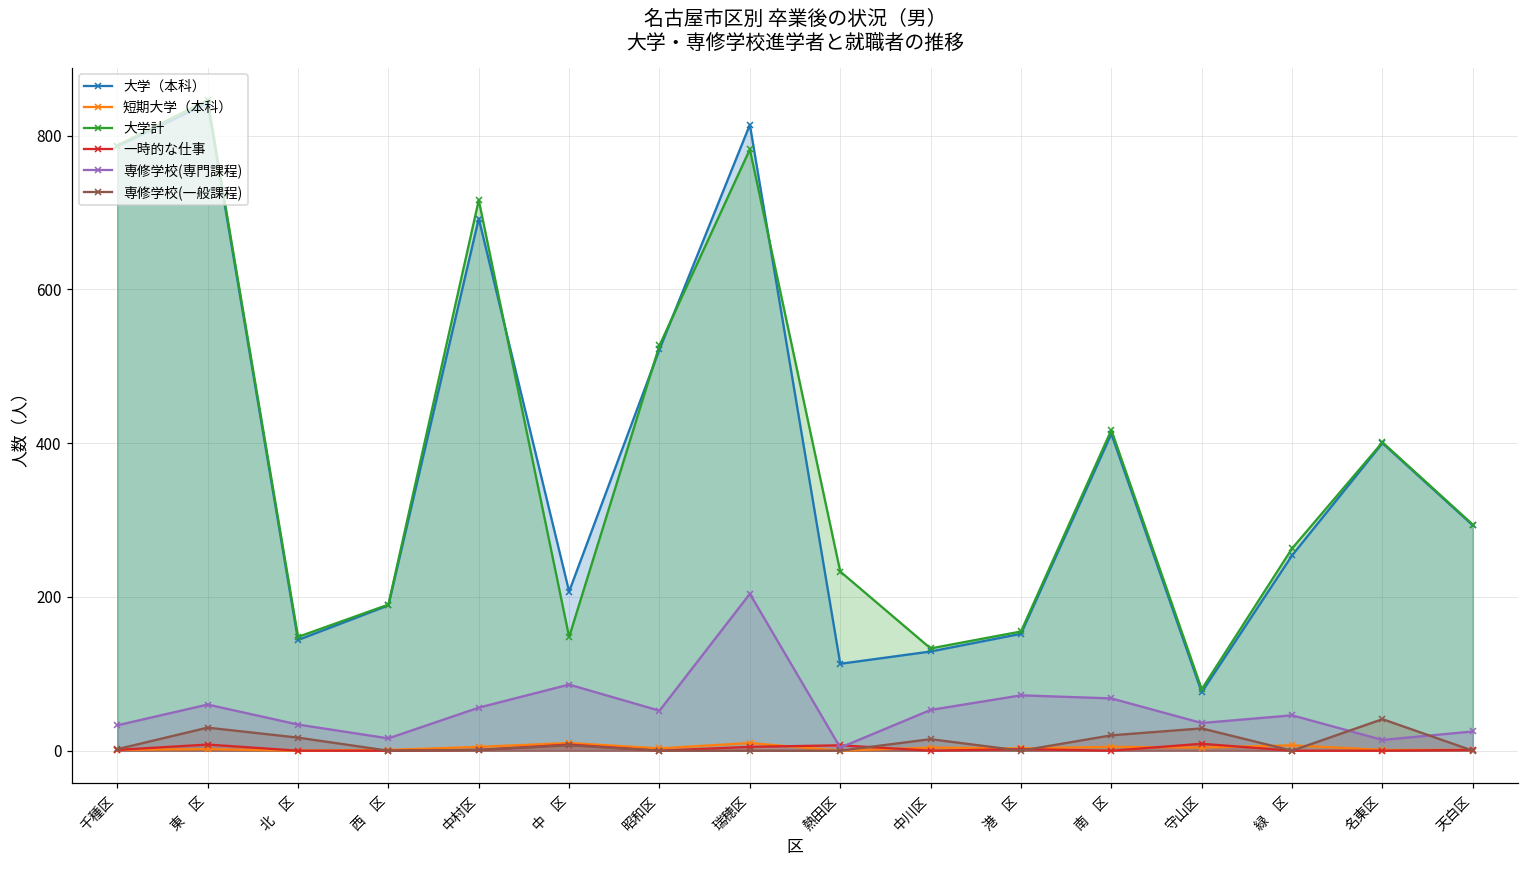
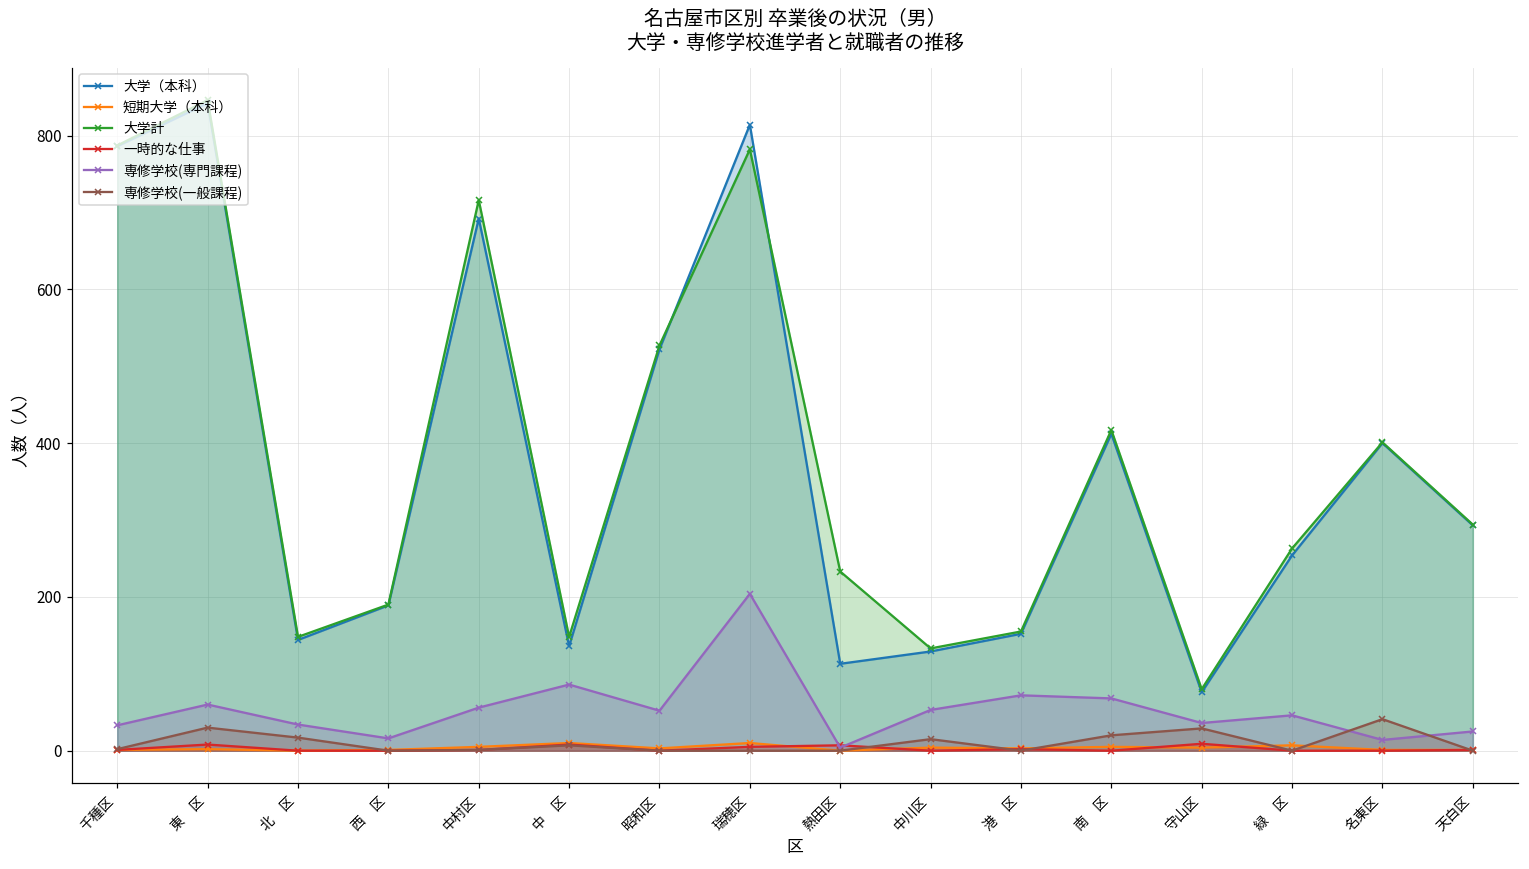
  {
    "大学（本科）": {
      "北 区": 140,
      "中村区": 690,
-     "中 区": 210,
+     "中 区": 140,
      "昭和区": 520,
      "瑞穂区": 810,
      "熱田区": 110,
      "中川区": 130,
      "南 区": 410,
      "守山区": 80,
      "緑 区": 250
    },
    "短期大学（本科）": {
      "東 区": 0,
      "中村区": 10,
      "瑞穂区": 10,
      "中川区": 0,
      "南 区": 10,
      "守山区": 0,
      "緑 区": 10
    },
    "大学計": {
      "北 区": 150,
      "中村区": 720,
      "中 区": 150,
      "昭和区": 530,
      "瑞穂区": 780,
      "熱田区": 230,
      "中川区": 130,
      "南 区": 420,
      "守山区": 80,
      "緑 区": 260
    },
    "一時的な仕事": {
      "東 区": 10,
      "瑞穂区": 10,
      "中川区": 0,
      "南 区": 0,
      "守山区": 10
    },
    "専修学校(専門課程)": {
      "千種区": 30,
      "東 区": 60,
      "北 区": 30,
      "西 区": 20,
      "中村区": 60,
      "中 区": 90,
      "昭和区": 50,
      "瑞穂区": 200,
      "中川区": 50,
      "港 区": 70,
      "南 区": 70,
      "守山区": 40,
      "緑 区": 50,
      "名東区": 10,
      "天白区": 30
    },
    "専修学校(一般課程)": {
      "東 区": 30,
      "北 区": 20,
      "瑞穂区": 0,
      "中川区": 20,
      "南 区": 20,
      "守山区": 30,
      "名東区": 40
    }
  }
